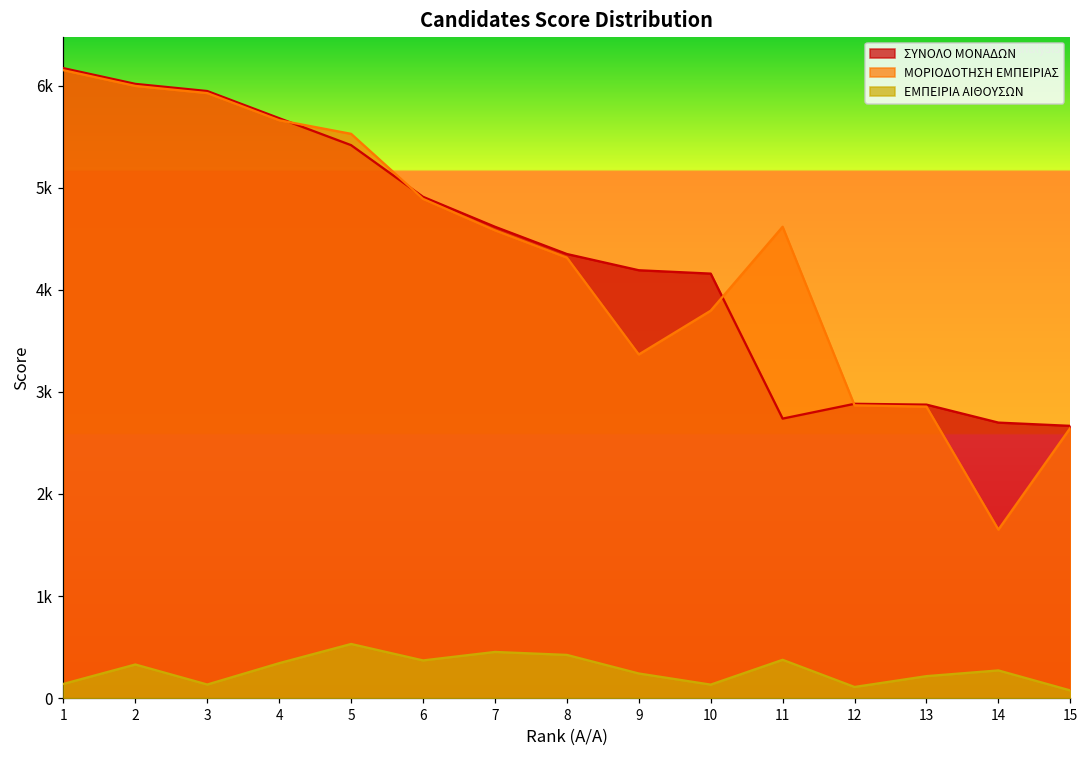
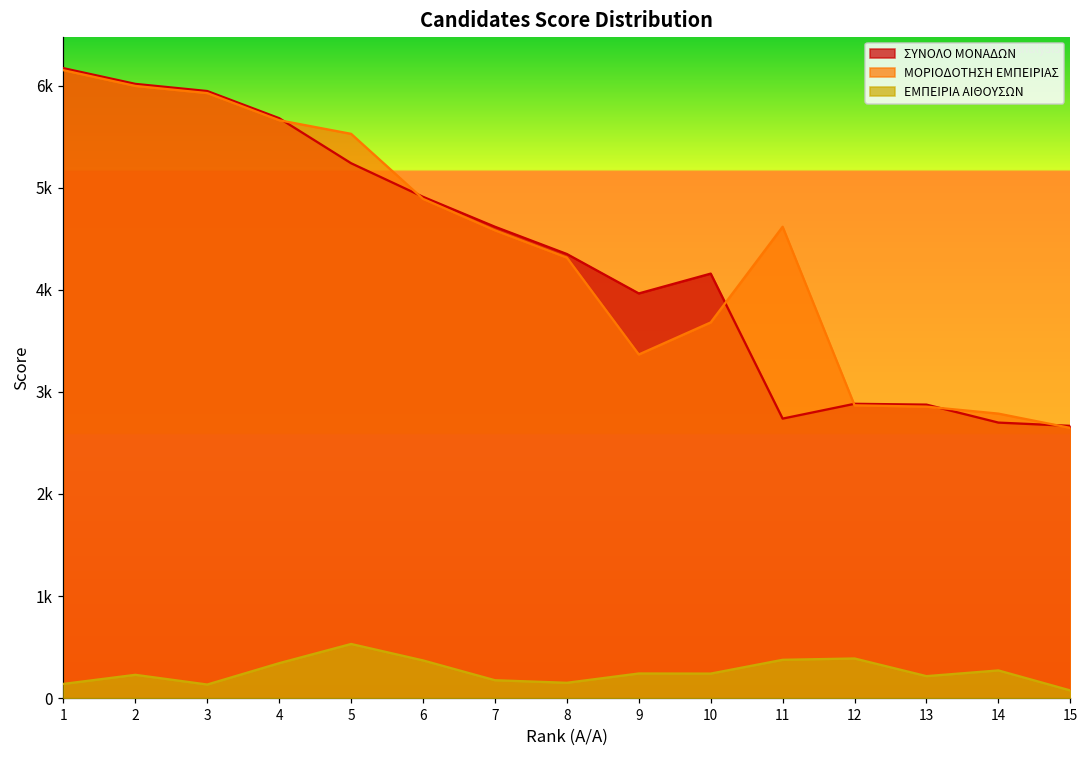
  {
    "ΣΥΝΟΛΟ ΜΟΝΑΔΩΝ": {
-     "5": 5400,
+     "5": 5200,
      "7": 4600,
      "8": 4400,
-     "9": 4200,
+     "9": 4000,
      "10": 4200,
      "11": 2700,
      "14": 2700
    },
    "ΜΟΡΙΟΔΟΤΗΣΗ ΕΜΠΕΙΡΙΑΣ": {
      "5": 5500,
      "7": 4600,
      "8": 4300,
      "9": 3400,
-     "10": 3800,
+     "10": 3700,
      "11": 4600,
-     "14": 1700
+     "14": 2800
    },
    "ΕΜΠΕΙΡΙΑ ΑΙΘΟΥΣΩΝ": {
      "1": 100,
-     "2": 300,
+     "2": 200,
      "3": 100,
      "4": 300,
      "5": 500,
      "6": 400,
-     "7": 500,
-     "8": 400,
+     "7": 200,
+     "8": 200,
      "9": 200,
-     "10": 100,
+     "10": 200,
      "11": 400,
-     "12": 100,
+     "12": 400,
      "13": 200,
      "14": 300,
      "15": 100
    }
  }
